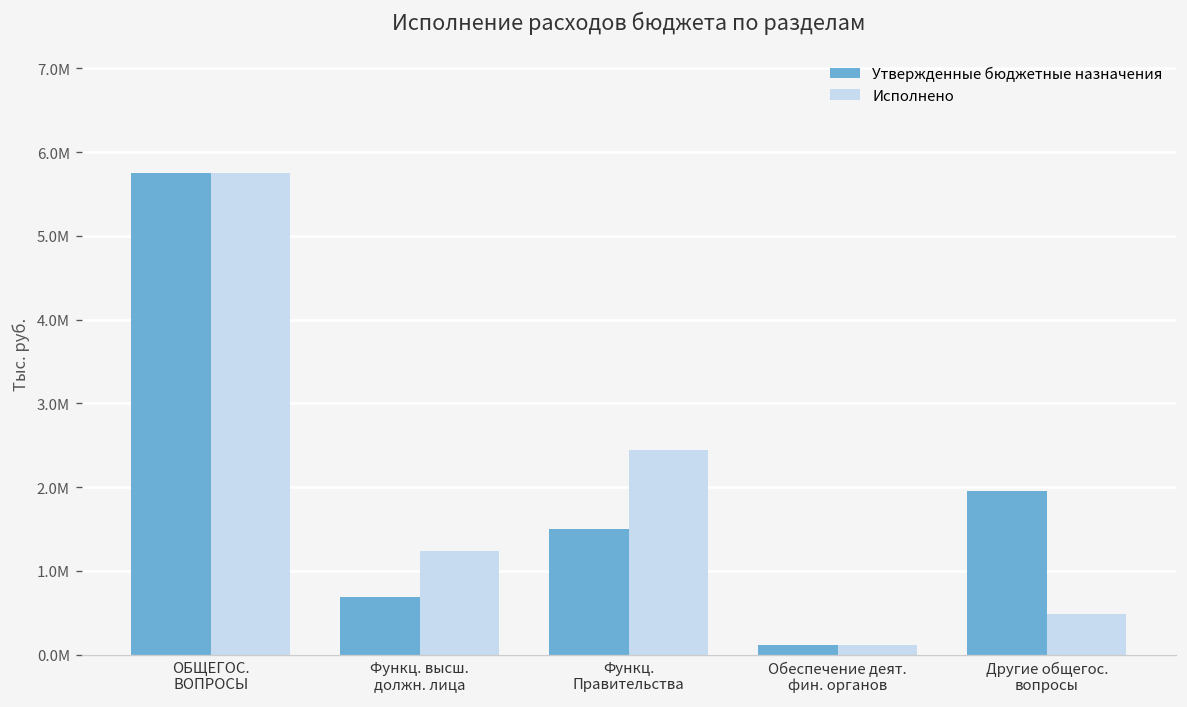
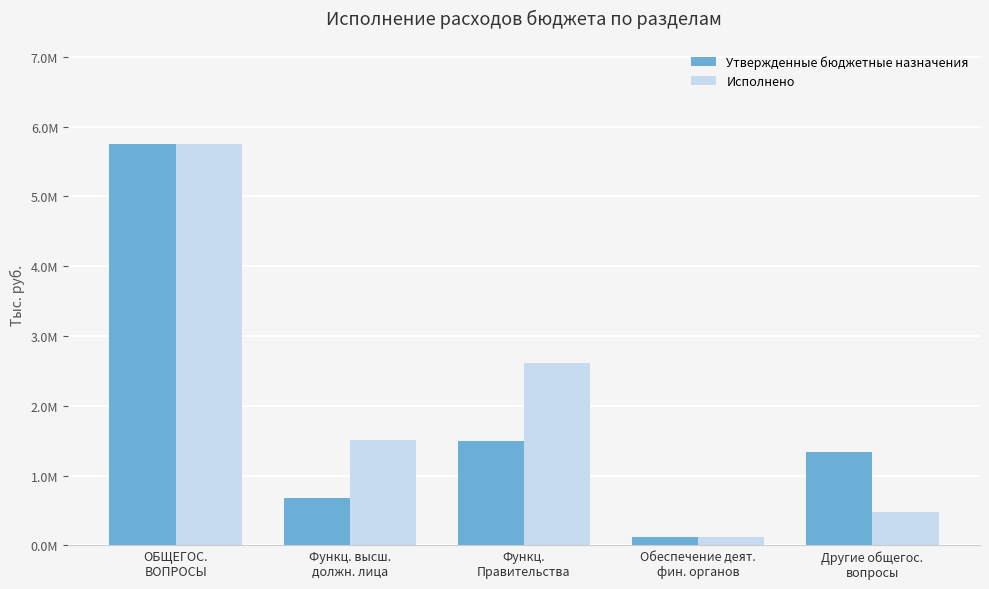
  {
    "Утвержденные бюджетные назначения": {
      "ОБЩЕГОС. ВОПРОСЫ": 5700000,
      "Функц. высш. должн. лица": 700000,
      "Функц. Правительства": 1500000,
      "Обеспечение деят. фин. органов": 100000,
-     "Другие общегос. вопросы": 2000000
+     "Другие общегос. вопросы": 1300000
    },
    "Исполнено": {
      "ОБЩЕГОС. ВОПРОСЫ": 5700000,
-     "Функц. высш. должн. лица": 1200000,
-     "Функц. Правительства": 2400000,
+     "Функц. высш. должн. лица": 1500000,
+     "Функц. Правительства": 2600000,
      "Обеспечение деят. фин. органов": 100000,
      "Другие общегос. вопросы": 500000
    }
  }
